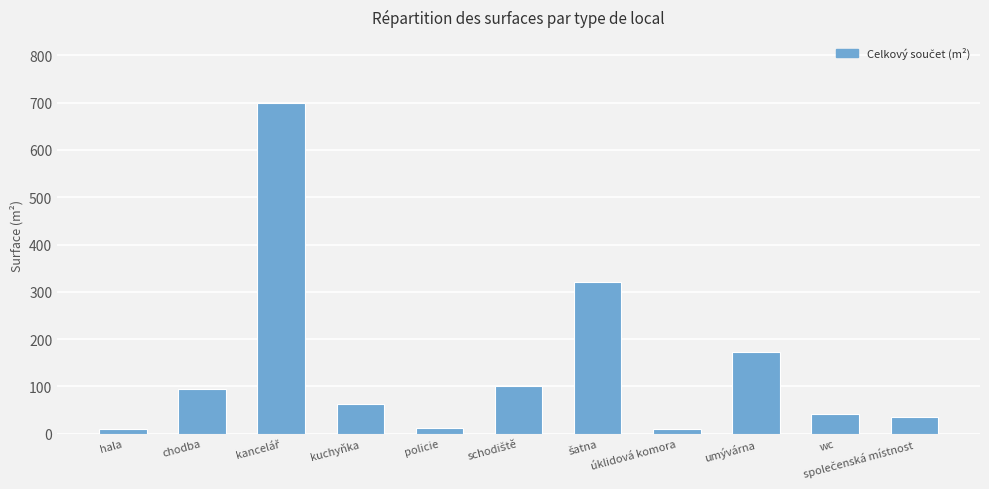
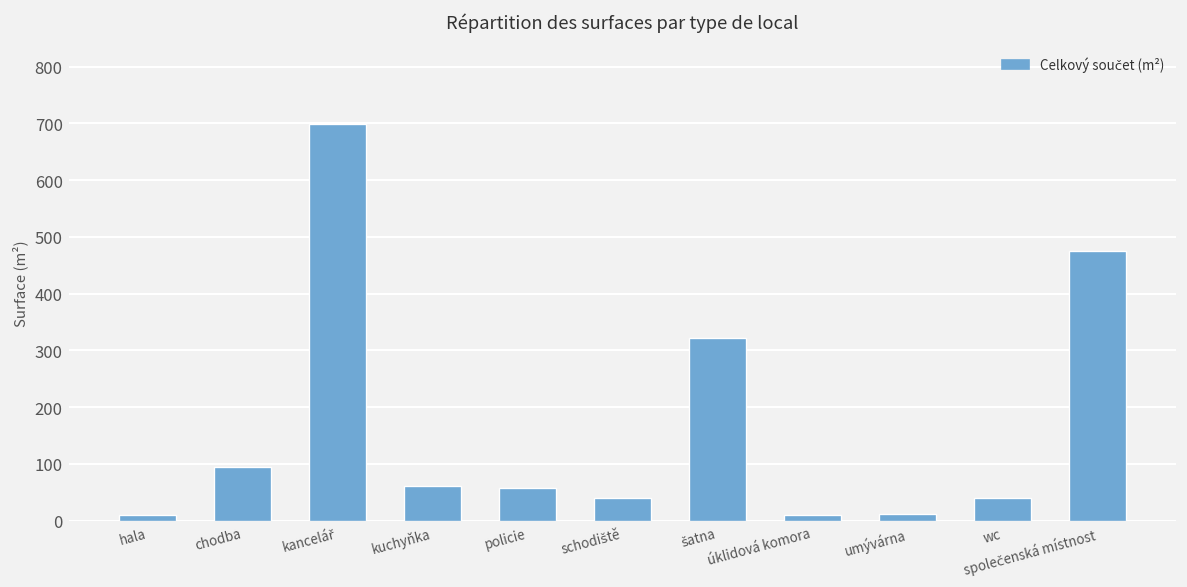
  {
    "hala": 10,
    "chodba": 100,
    "kancelář": 700,
    "kuchyňka": 60,
-   "policie": 10,
-   "schodiště": 100,
+   "policie": 60,
+   "schodiště": 40,
    "šatna": 320,
    "úklidová komora": 10,
-   "umývárna": 170,
+   "umývárna": 10,
    "wc": 40,
-   "společenská místnost": 40
+   "společenská místnost": 480
  }
